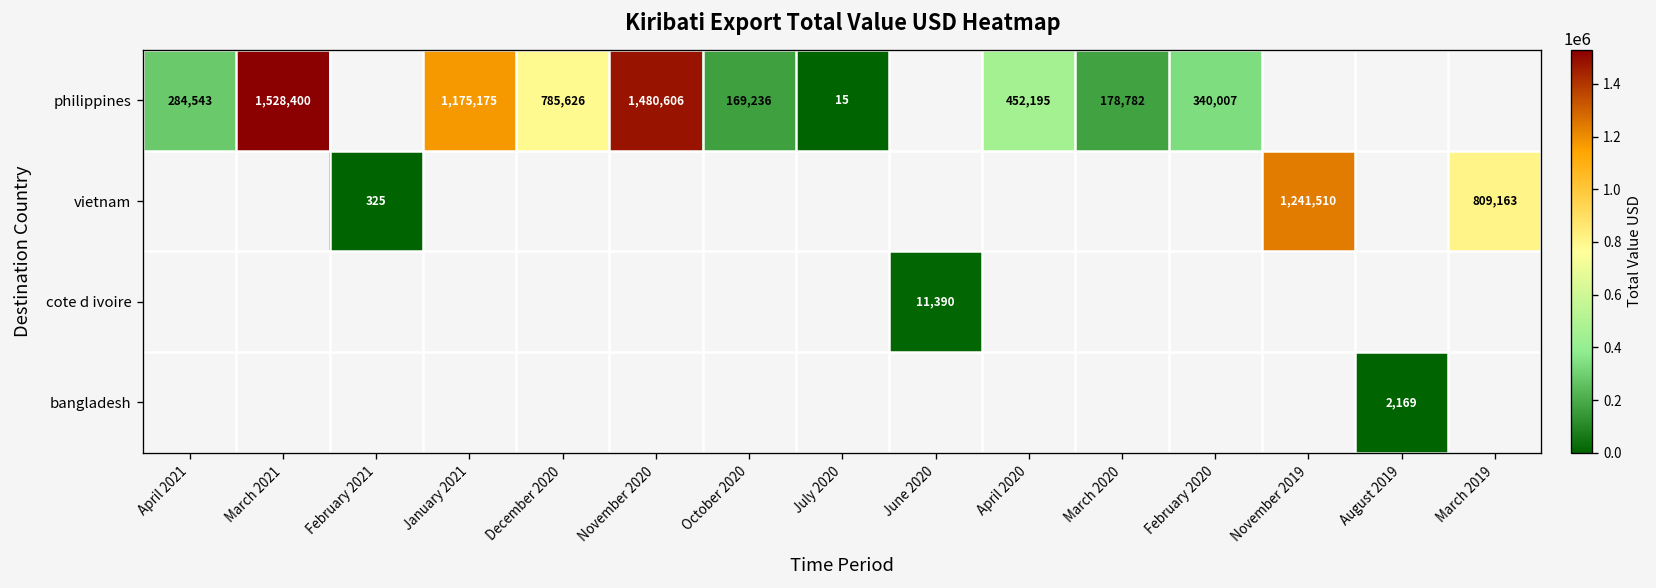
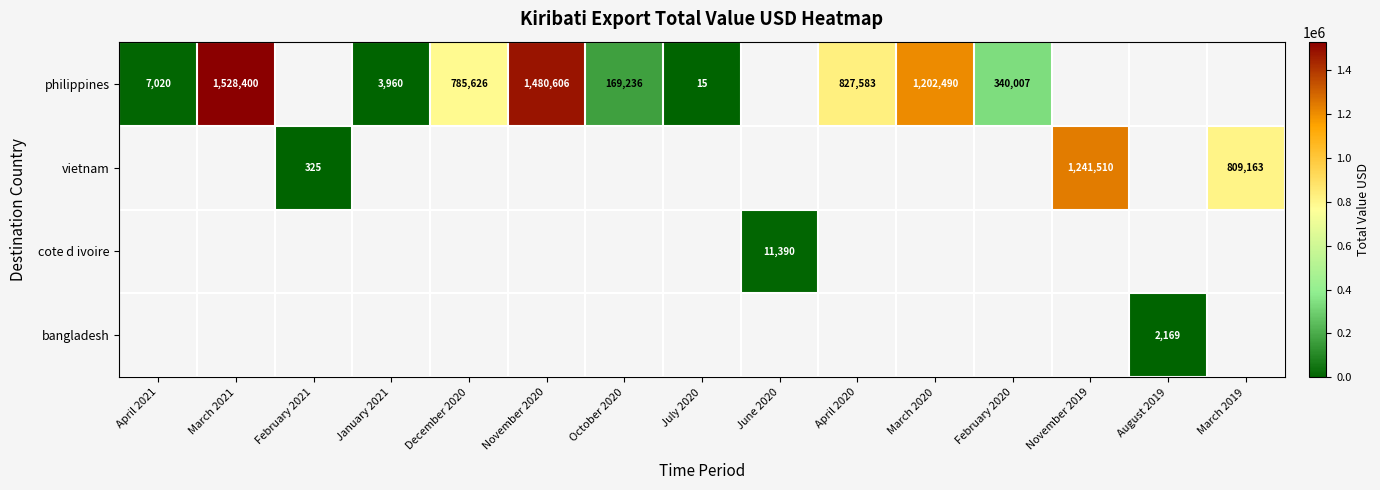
  {
    "philippines": {
-     "April 2021": "284,543",
+     "April 2021": "7,020",
      "March 2021": "1,528,400",
-     "January 2021": "1,175,175",
+     "January 2021": "3,960",
      "December 2020": "785,626",
      "November 2020": "1,480,606",
      "October 2020": "169,236",
      "July 2020": "15",
-     "April 2020": "452,195",
-     "March 2020": "178,782",
+     "April 2020": "827,583",
+     "March 2020": "1,202,490",
      "February 2020": "340,007"
    },
    "vietnam": {
      "February 2021": "325",
      "November 2019": "1,241,510",
      "March 2019": "809,163"
    },
    "cote d ivoire": {
      "June 2020": "11,390"
    },
    "bangladesh": {
      "August 2019": "2,169"
    }
  }
